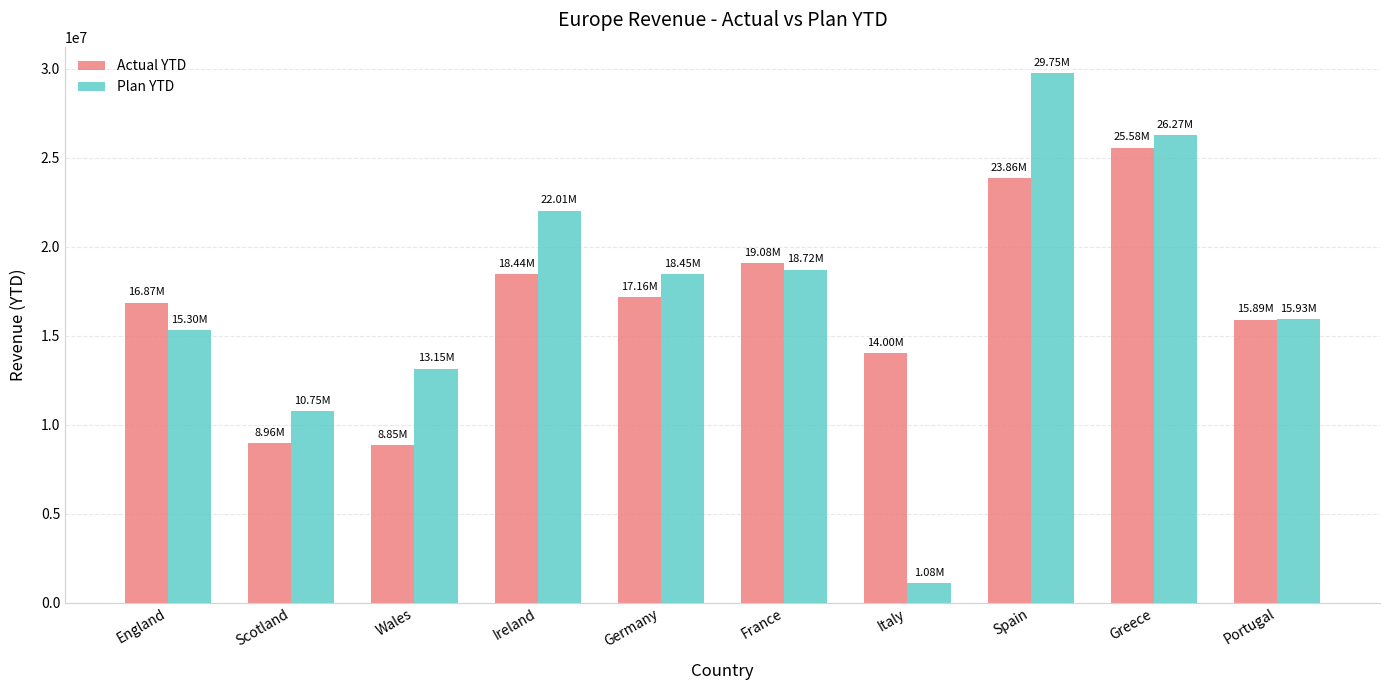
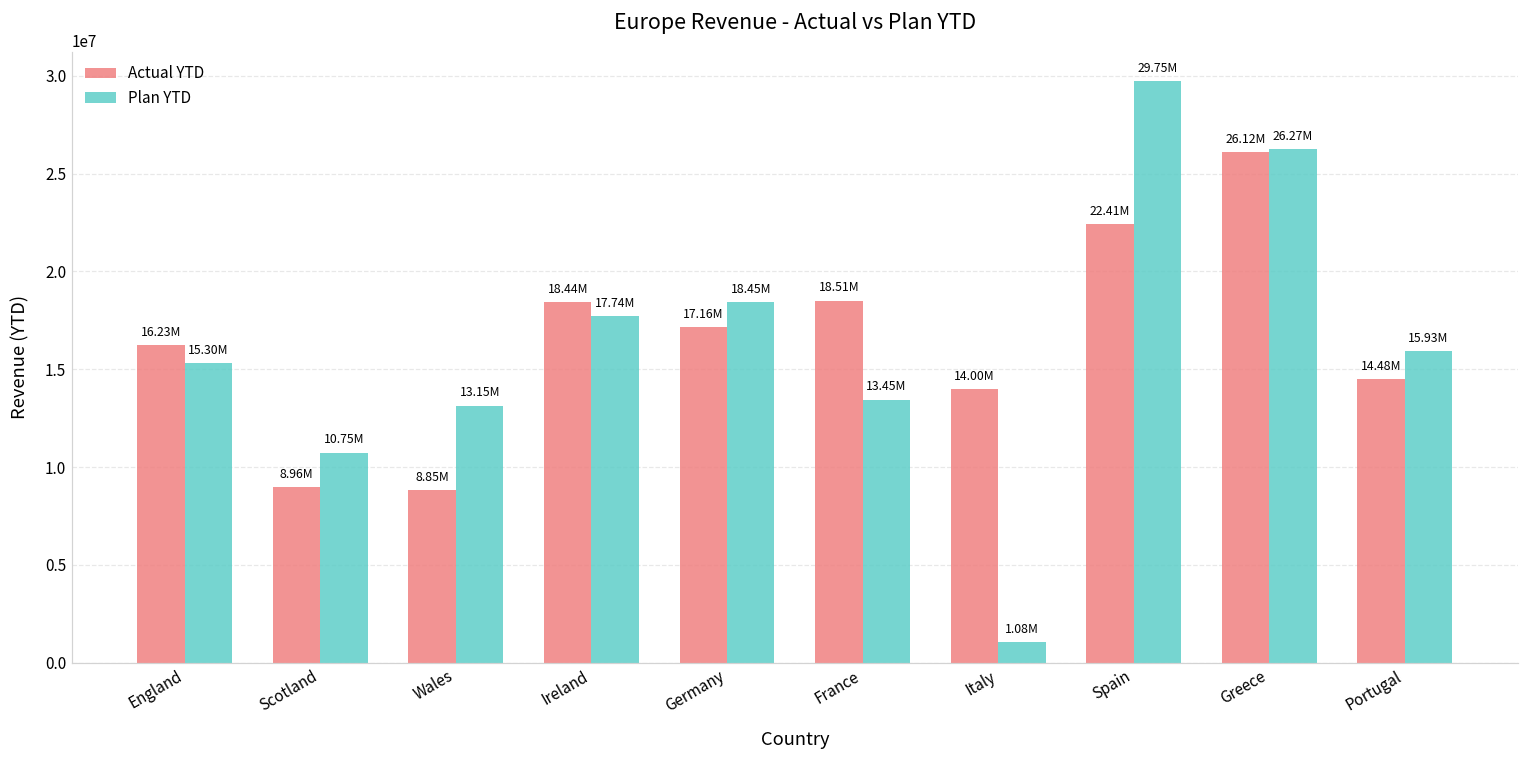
  {
    "Actual YTD": {
-     "England": "16.87M",
+     "England": "16.23M",
      "Scotland": "8.96M",
      "Wales": "8.85M",
      "Ireland": "18.44M",
      "Germany": "17.16M",
-     "France": "19.08M",
+     "France": "18.51M",
      "Italy": "14.00M",
-     "Spain": "23.86M",
-     "Greece": "25.58M",
-     "Portugal": "15.89M"
+     "Spain": "22.41M",
+     "Greece": "26.12M",
+     "Portugal": "14.48M"
    },
    "Plan YTD": {
      "England": "15.30M",
      "Scotland": "10.75M",
      "Wales": "13.15M",
-     "Ireland": "22.01M",
+     "Ireland": "17.74M",
      "Germany": "18.45M",
-     "France": "18.72M",
+     "France": "13.45M",
      "Italy": "1.08M",
      "Spain": "29.75M",
      "Greece": "26.27M",
      "Portugal": "15.93M"
    }
  }
